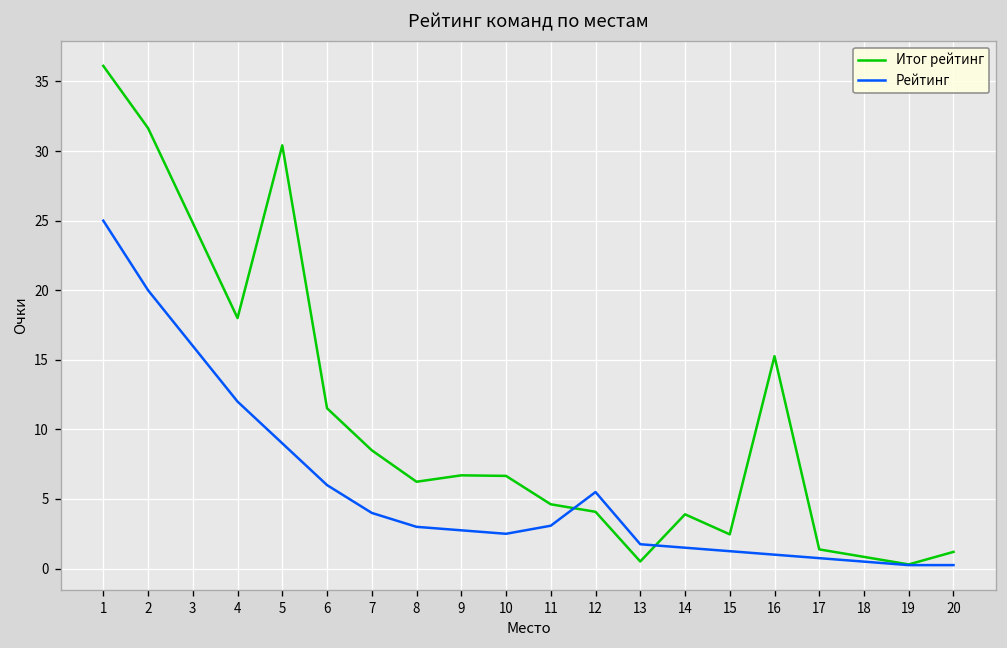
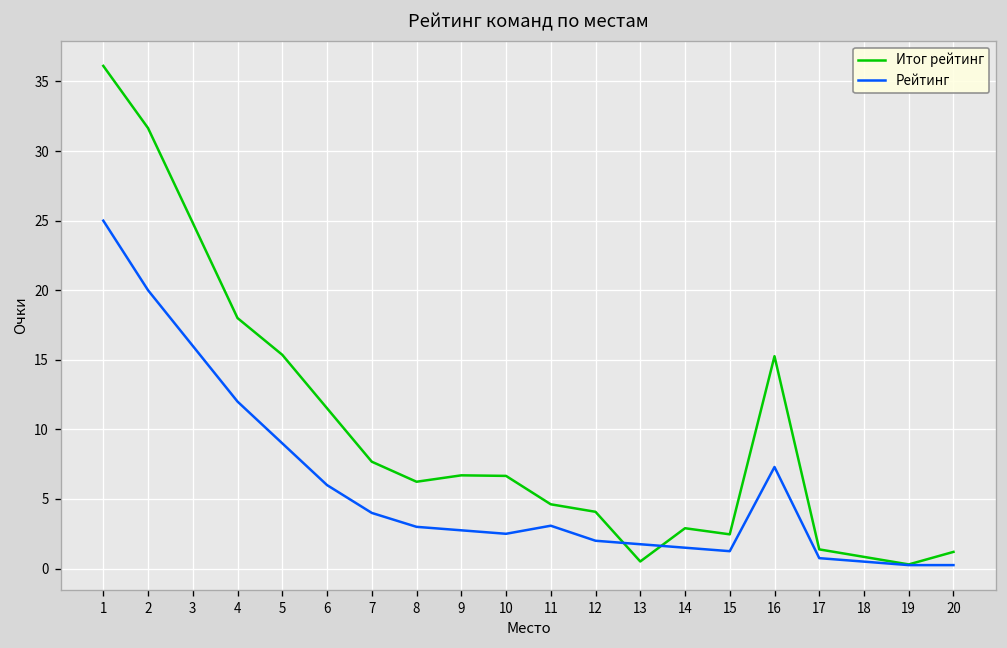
  {
    "Итог рейтинг": {
      "1": 36.1,
      "2": 31.7,
      "3": 24.8,
      "4": 18.0,
-     "5": 30.4,
+     "5": 15.4,
      "6": 11.5,
-     "7": 8.5,
+     "7": 7.7,
      "8": 6.2,
      "9": 6.7,
      "10": 6.7,
      "11": 4.6,
      "12": 4.1,
      "13": 0.5,
-     "14": 3.9,
+     "14": 2.9,
      "15": 2.5,
      "16": 15.3,
      "17": 1.4,
      "18": 0.8,
      "20": 1.2
    },
    "Рейтинг": {
      "1": 25.0,
      "2": 20.0,
      "3": 16.0,
      "4": 12.0,
      "5": 9.0,
      "6": 6.0,
      "7": 4.0,
      "8": 3.0,
      "9": 2.8,
      "10": 2.5,
      "11": 3.1,
-     "12": 5.5,
+     "12": 2.0,
      "13": 1.8,
      "14": 1.5,
      "15": 1.3,
-     "16": 1.0,
+     "16": 7.3,
      "17": 0.8,
      "18": 0.5,
      "20": 0.3
    }
  }
